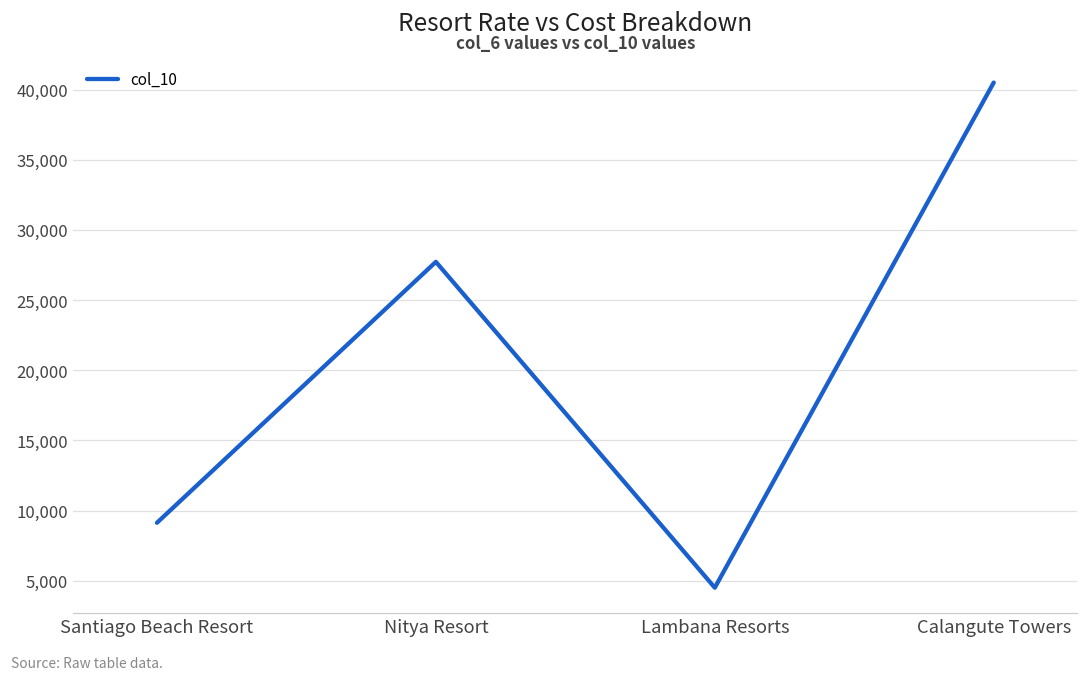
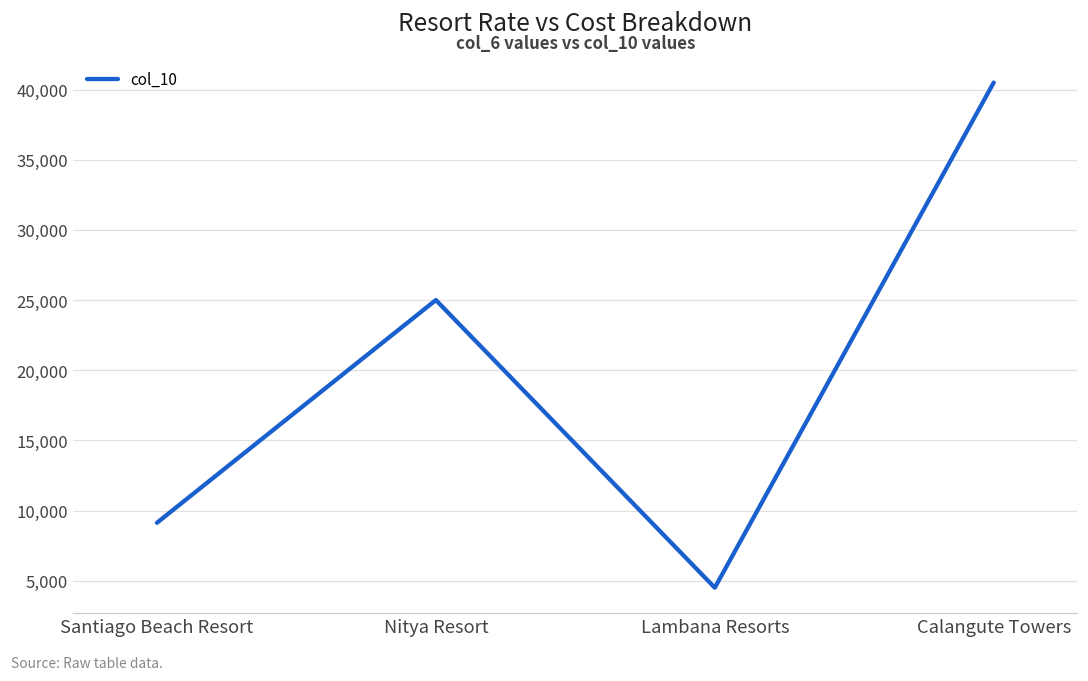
  {
    "Santiago Beach Resort": "9,100",
-   "Nitya Resort": "27,700",
+   "Nitya Resort": "25,000",
    "Lambana Resorts": "4,500",
    "Calangute Towers": "40,500"
  }
